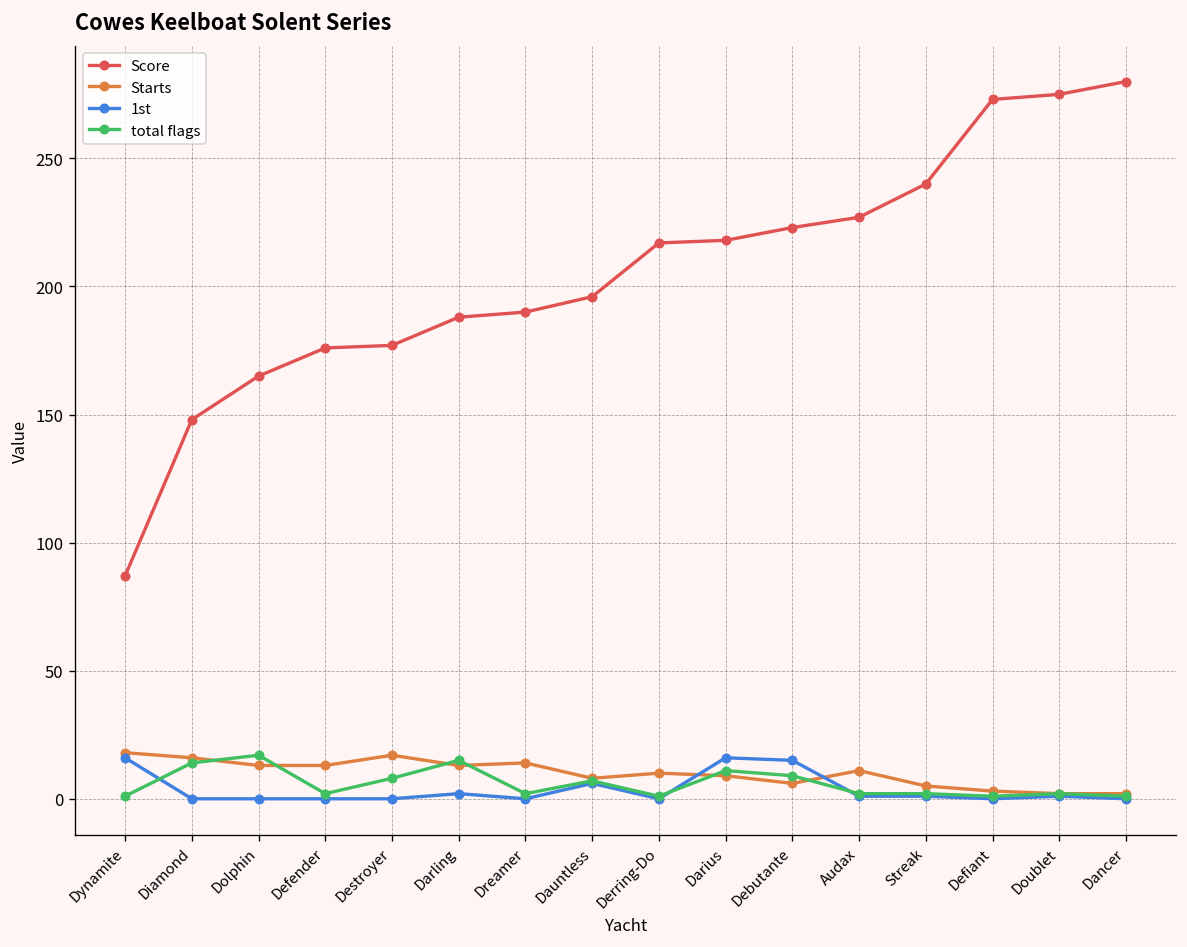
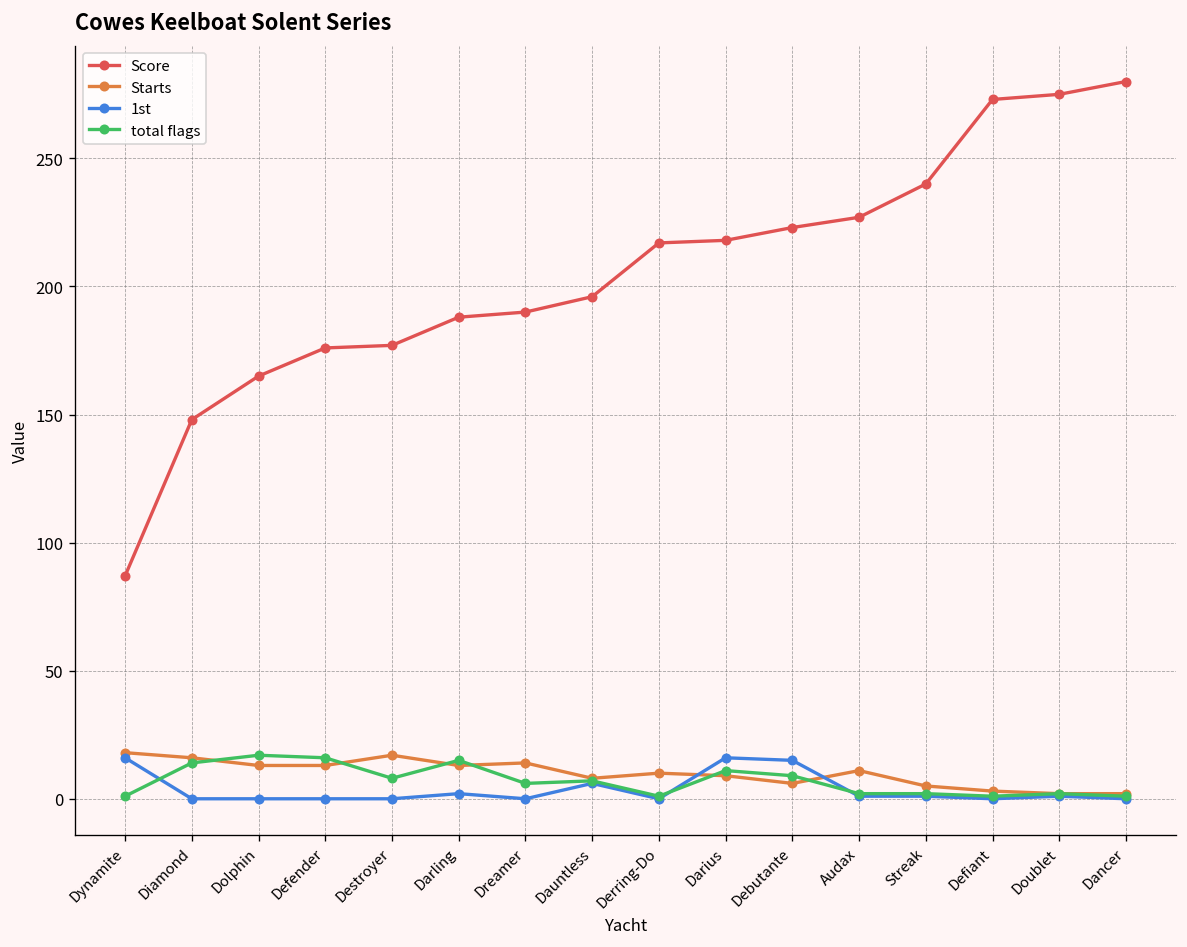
  {
    "1st": {
      "Dynamite": 16,
      "Diamond": 0,
      "Dolphin": 0,
      "Defender": 0,
      "Destroyer": 0,
      "Darling": 2,
      "Dreamer": 0,
      "Darius": 16,
      "Debutante": 15
    },
    "total flags": {
      "Dynamite": 1,
      "Diamond": 14,
      "Dolphin": 17,
-     "Defender": 2,
+     "Defender": 16,
      "Destroyer": 8,
      "Darling": 15,
-     "Dreamer": 2,
+     "Dreamer": 6,
      "Darius": 11,
      "Debutante": 9
    }
  }
